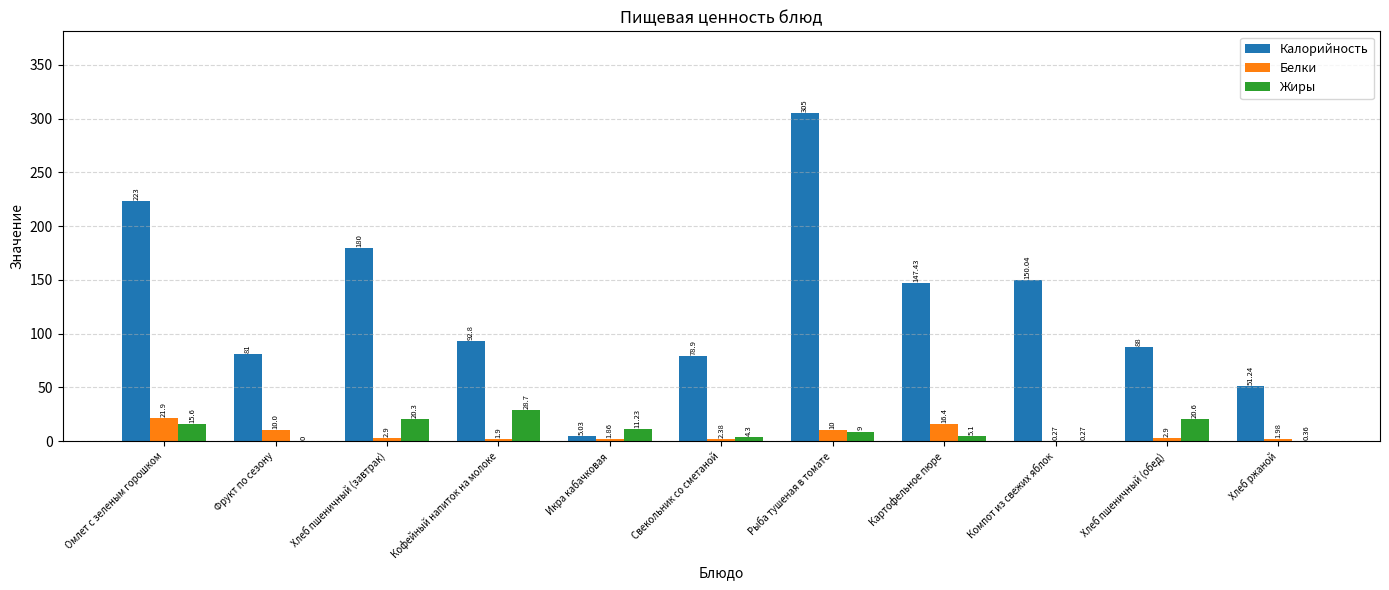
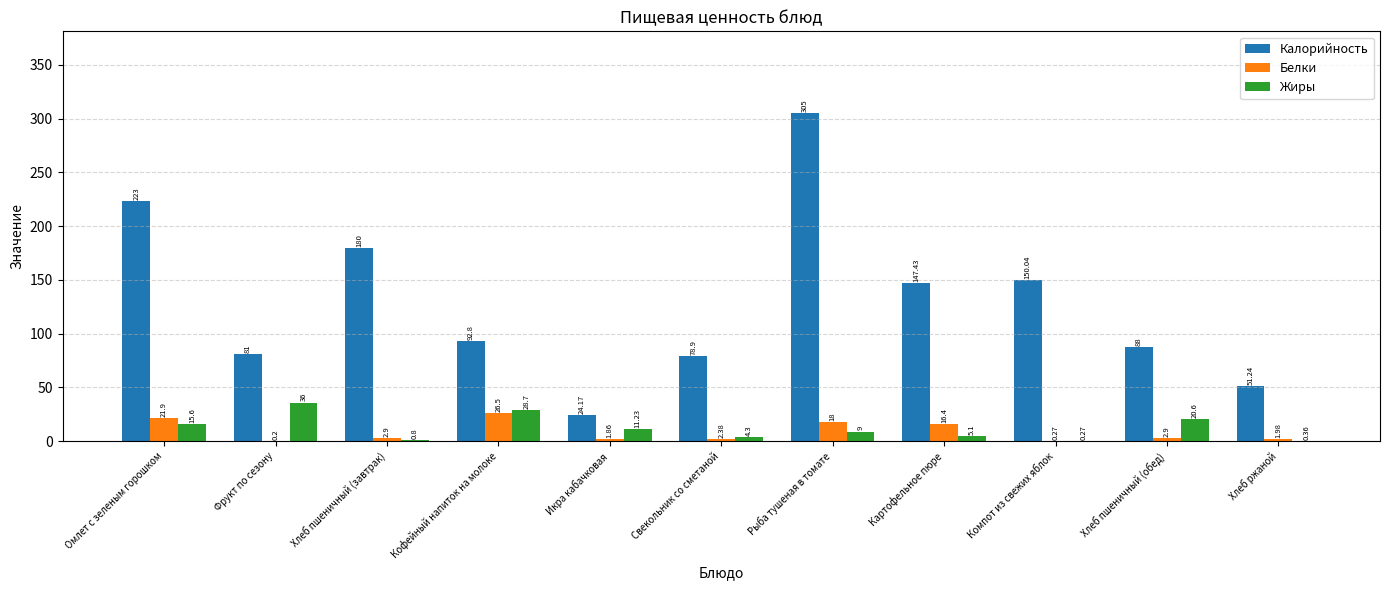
  {
    "Калорийность": {
      "Омлет с зеленым горошком": 223,
      "Фрукт по сезону": 81,
      "Хлеб пшеничный (завтрак)": 180,
      "Кофейный напиток на молоке": 92.8,
-     "Икра кабачковая": 5.03,
+     "Икра кабачковая": 24.17,
      "Свекольник со сметаной": 78.9,
      "Рыба тушеная в томате": 305,
      "Картофельное пюре": 147.43,
      "Компот из свежих яблок": 150.04,
      "Хлеб пшеничный (обед)": 88,
      "Хлеб ржаной": 51.24
    },
    "Белки": {
      "Омлет с зеленым горошком": 21.9,
-     "Фрукт по сезону": 10.0,
+     "Фрукт по сезону": 0.2,
      "Хлеб пшеничный (завтрак)": 2.9,
-     "Кофейный напиток на молоке": 1.9,
+     "Кофейный напиток на молоке": 26.5,
      "Икра кабачковая": 1.86,
      "Свекольник со сметаной": 2.38,
-     "Рыба тушеная в томате": 10,
+     "Рыба тушеная в томате": 18,
      "Картофельное пюре": 16.4,
      "Компот из свежих яблок": 0.27,
      "Хлеб пшеничный (обед)": 2.9,
      "Хлеб ржаной": 1.98
    },
    "Жиры": {
      "Омлет с зеленым горошком": 15.6,
-     "Фрукт по сезону": 0,
-     "Хлеб пшеничный (завтрак)": 20.3,
+     "Фрукт по сезону": 36,
+     "Хлеб пшеничный (завтрак)": 0.8,
      "Кофейный напиток на молоке": 28.7,
      "Икра кабачковая": 11.23,
      "Свекольник со сметаной": 4.3,
      "Рыба тушеная в томате": 9,
      "Картофельное пюре": 5.1,
      "Компот из свежих яблок": 0.27,
      "Хлеб пшеничный (обед)": 20.6,
      "Хлеб ржаной": 0.36
    }
  }
